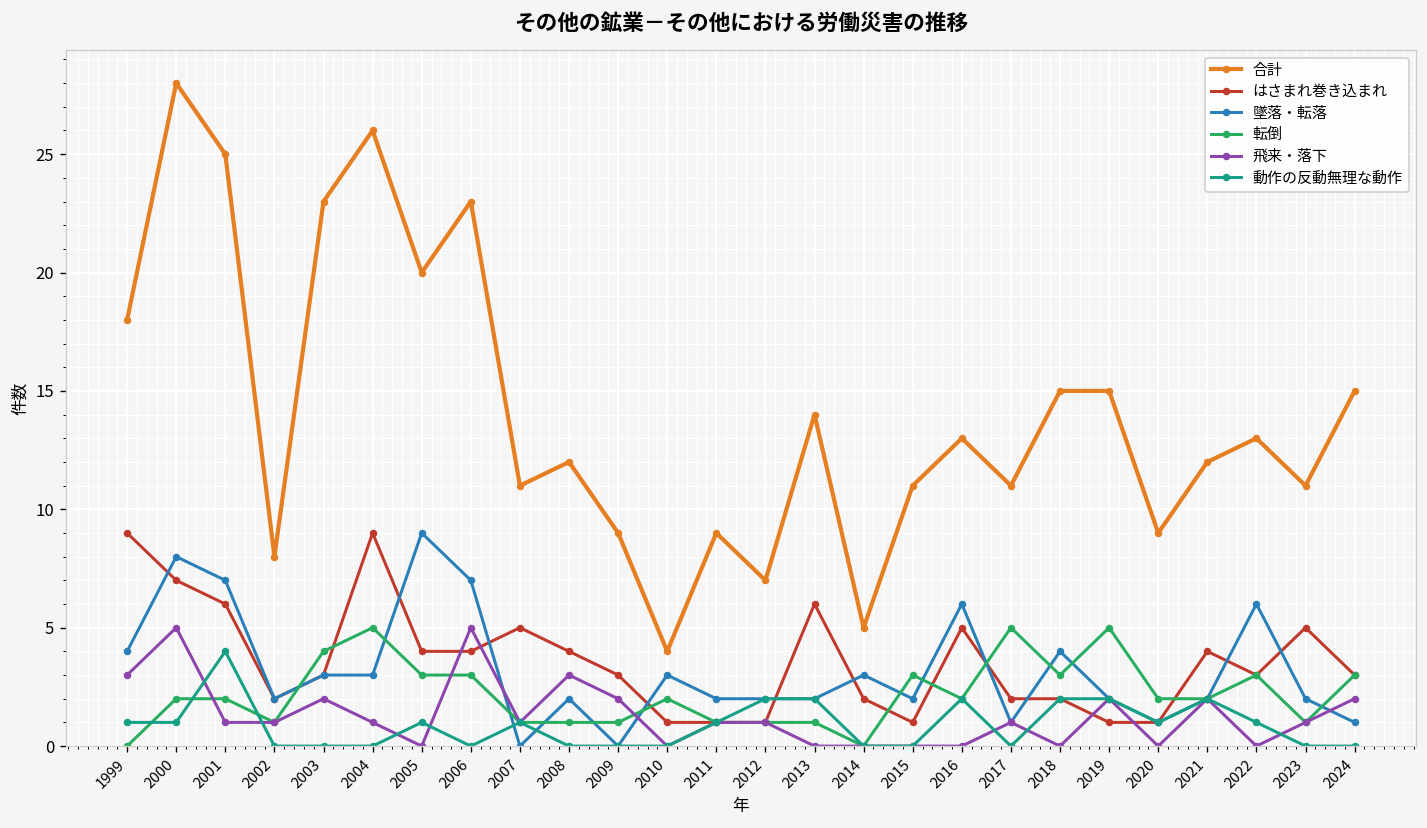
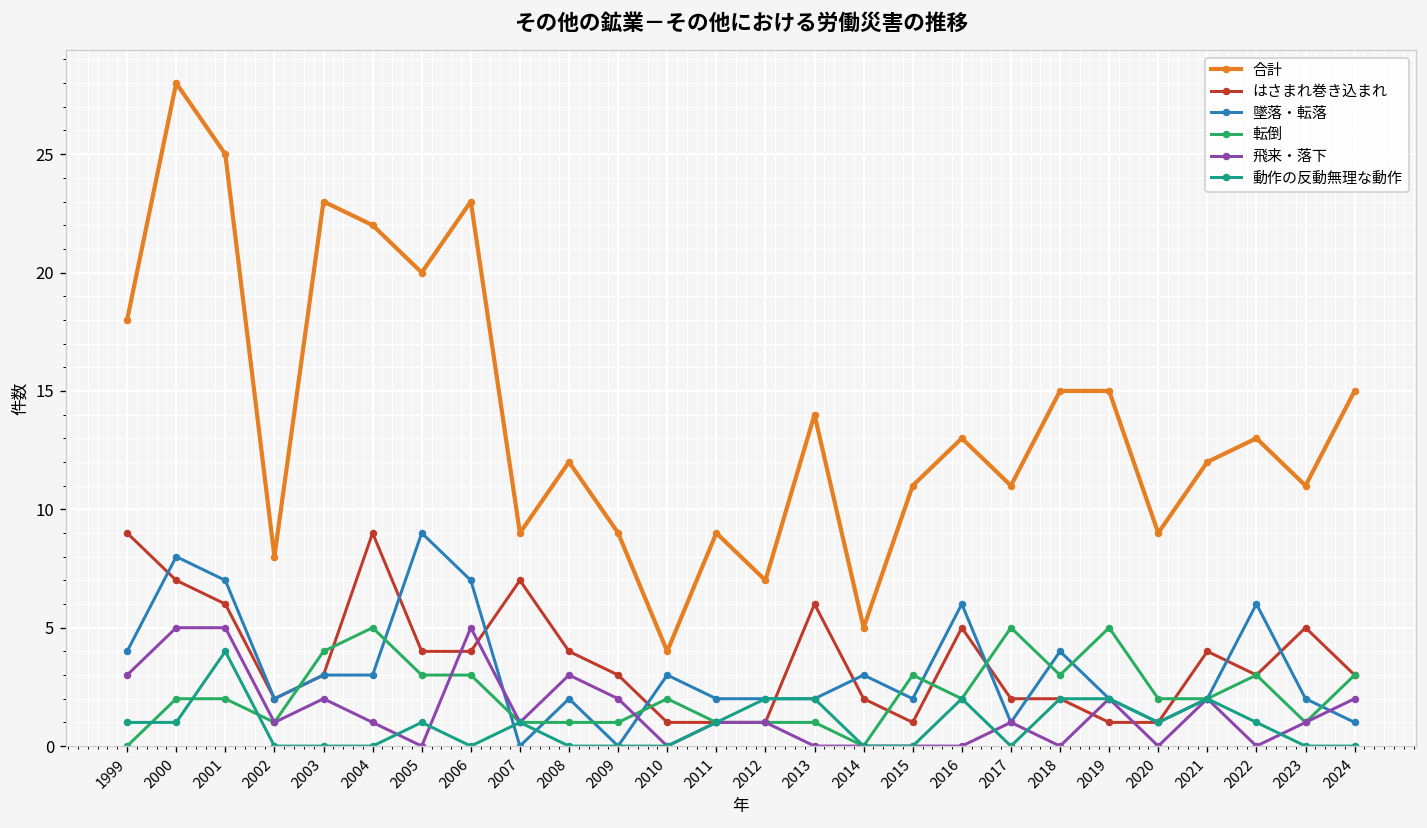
  {
    "合計": {
      "1999": 18,
      "2000": 28,
      "2001": 25,
      "2002": 8,
      "2003": 23,
-     "2004": 26,
+     "2004": 22,
      "2005": 20,
      "2006": 23,
-     "2007": 11,
+     "2007": 9,
      "2008": 12,
      "2009": 9,
      "2010": 4,
      "2011": 9,
      "2012": 7,
      "2013": 14,
      "2014": 5,
      "2015": 11,
      "2016": 13,
      "2017": 11,
      "2018": 15,
      "2019": 15,
      "2020": 9,
      "2021": 12,
      "2022": 13,
      "2023": 11,
      "2024": 15
    },
    "はさまれ巻き込まれ": {
      "1999": 9,
      "2000": 7,
      "2001": 6,
      "2004": 9,
      "2005": 4,
      "2006": 4,
-     "2007": 5,
+     "2007": 7,
      "2008": 4,
      "2009": 3,
      "2010": 1,
      "2013": 6,
      "2014": 2,
      "2015": 1,
      "2016": 5,
      "2017": 2,
      "2019": 1,
      "2021": 4,
      "2023": 5
    },
    "墜落・転落": {
      "1999": 4,
      "2000": 8,
      "2001": 7,
      "2004": 3,
      "2005": 9,
      "2006": 7,
      "2007": 0,
      "2008": 2,
      "2010": 3,
      "2011": 2,
      "2014": 3,
      "2015": 2,
      "2016": 6,
      "2018": 4,
      "2022": 6,
      "2023": 2,
      "2024": 1
    },
    "飛来・落下": {
      "1999": 3,
      "2000": 5,
-     "2001": 1,
+     "2001": 5,
      "2003": 2,
      "2004": 1,
      "2005": 0,
      "2006": 5,
      "2008": 3,
      "2009": 2,
      "2013": 0,
      "2016": 0,
      "2018": 0,
      "2020": 0,
      "2022": 0,
      "2024": 2
    }
  }
